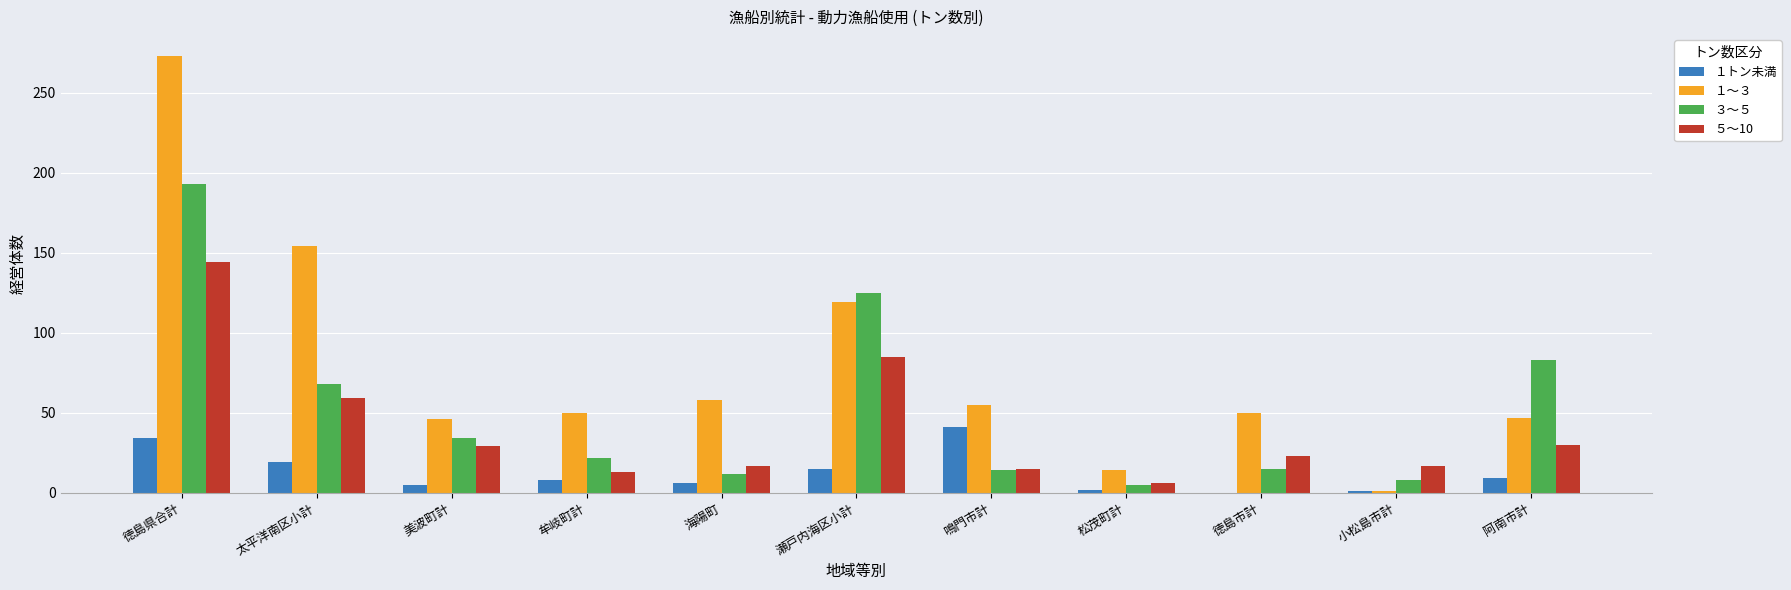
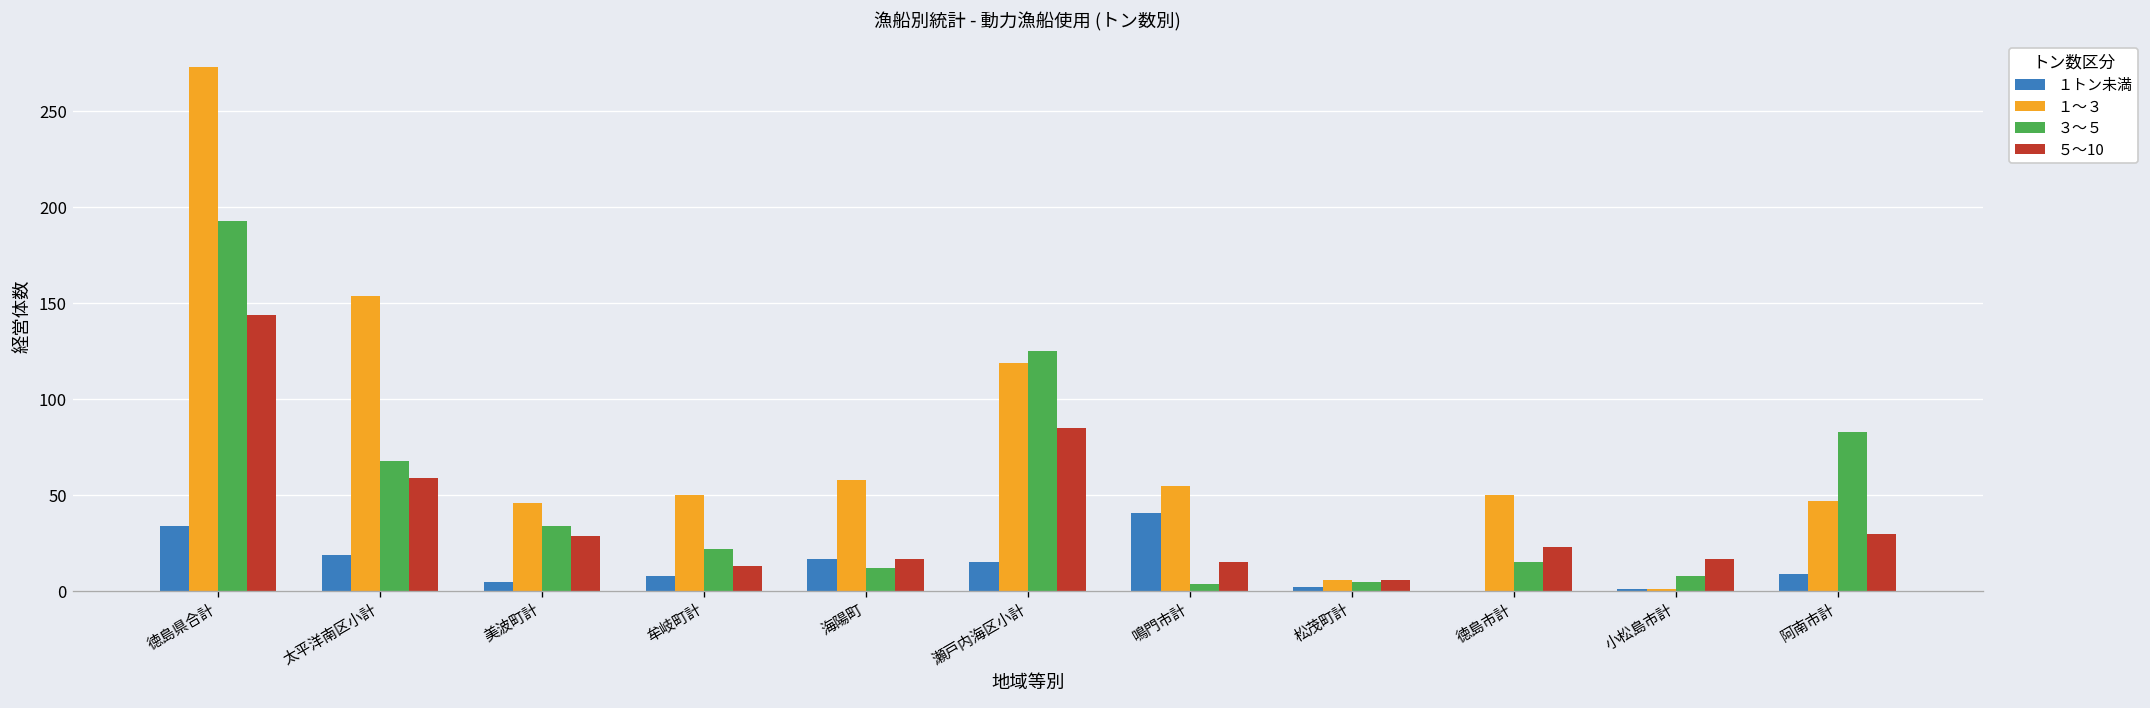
  {
    "１トン未満": {
      "徳島県合計": 34,
      "太平洋南区小計": 19,
      "美波町計": 5,
      "牟岐町計": 8,
-     "海陽町": 6,
+     "海陽町": 17,
      "瀬戸内海区小計": 15,
      "鳴門市計": 41,
      "松茂町計": 2,
      "徳島市計": 0,
      "阿南市計": 9
    },
    "１～３": {
      "徳島県合計": 273,
      "太平洋南区小計": 154,
      "美波町計": 46,
      "牟岐町計": 50,
      "海陽町": 58,
      "瀬戸内海区小計": 119,
      "鳴門市計": 55,
-     "松茂町計": 14,
+     "松茂町計": 6,
      "徳島市計": 50,
      "阿南市計": 47
    },
    "３～５": {
      "徳島県合計": 193,
      "太平洋南区小計": 68,
      "美波町計": 34,
      "牟岐町計": 22,
      "海陽町": 12,
      "瀬戸内海区小計": 125,
-     "鳴門市計": 14,
+     "鳴門市計": 4,
      "松茂町計": 5,
      "徳島市計": 15,
      "小松島市計": 8,
      "阿南市計": 83
    },
    "５～10": {
      "徳島県合計": 144,
      "太平洋南区小計": 59,
      "美波町計": 29,
      "牟岐町計": 13,
      "海陽町": 17,
      "瀬戸内海区小計": 85,
      "鳴門市計": 15,
      "松茂町計": 6,
      "徳島市計": 23,
      "小松島市計": 17,
      "阿南市計": 30
    }
  }
